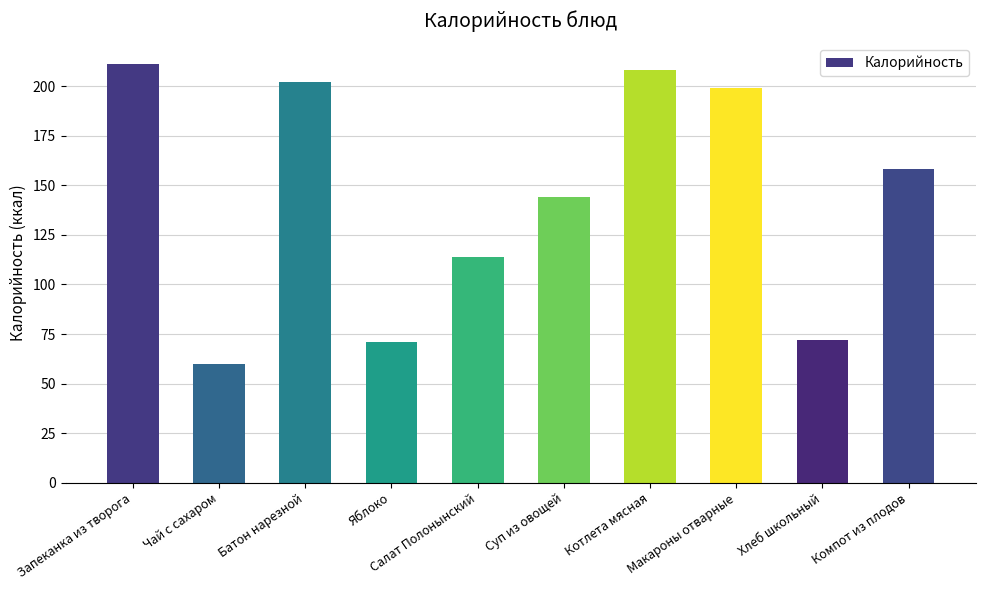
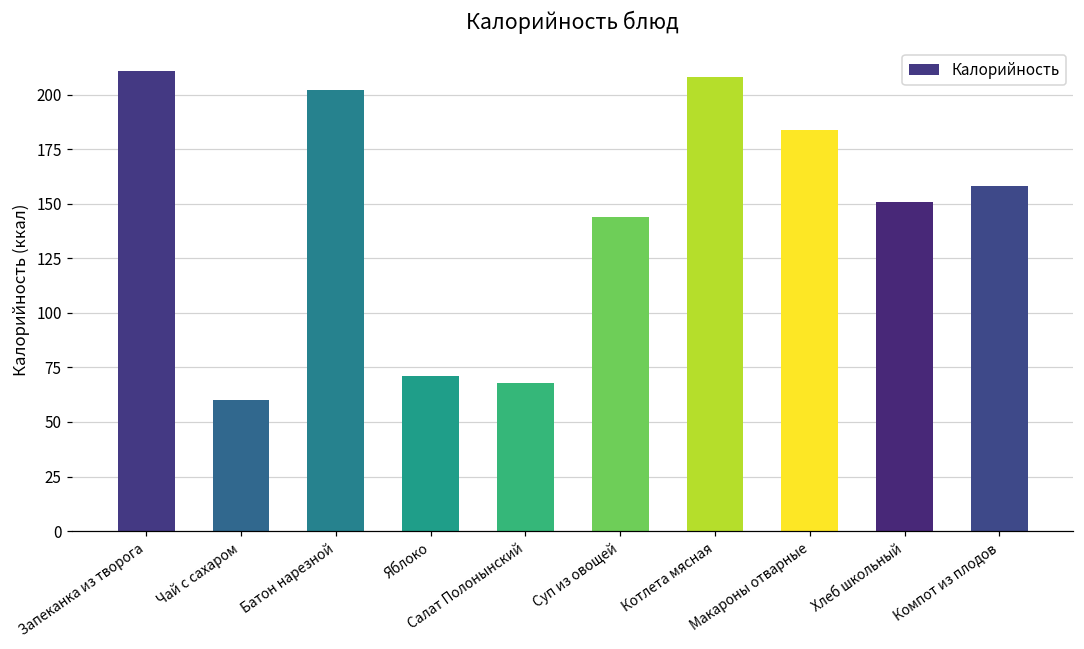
  {
    "Запеканка из творога": 211,
    "Чай с сахаром": 60,
    "Батон нарезной": 202,
    "Яблоко": 71,
-   "Салат Полонынский": 114,
+   "Салат Полонынский": 68,
    "Суп из овощей": 144,
    "Котлета мясная": 208,
-   "Макароны отварные": 199,
-   "Хлеб школьный": 72,
+   "Макароны отварные": 184,
+   "Хлеб школьный": 151,
    "Компот из плодов": 158
  }
